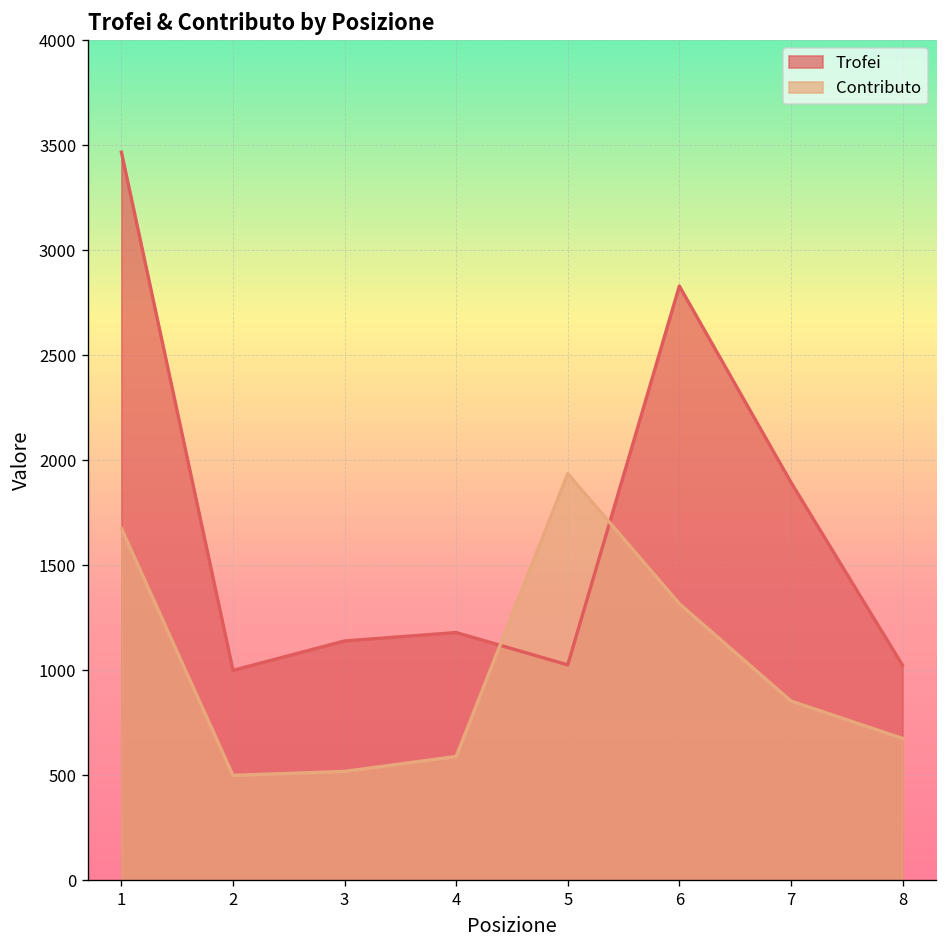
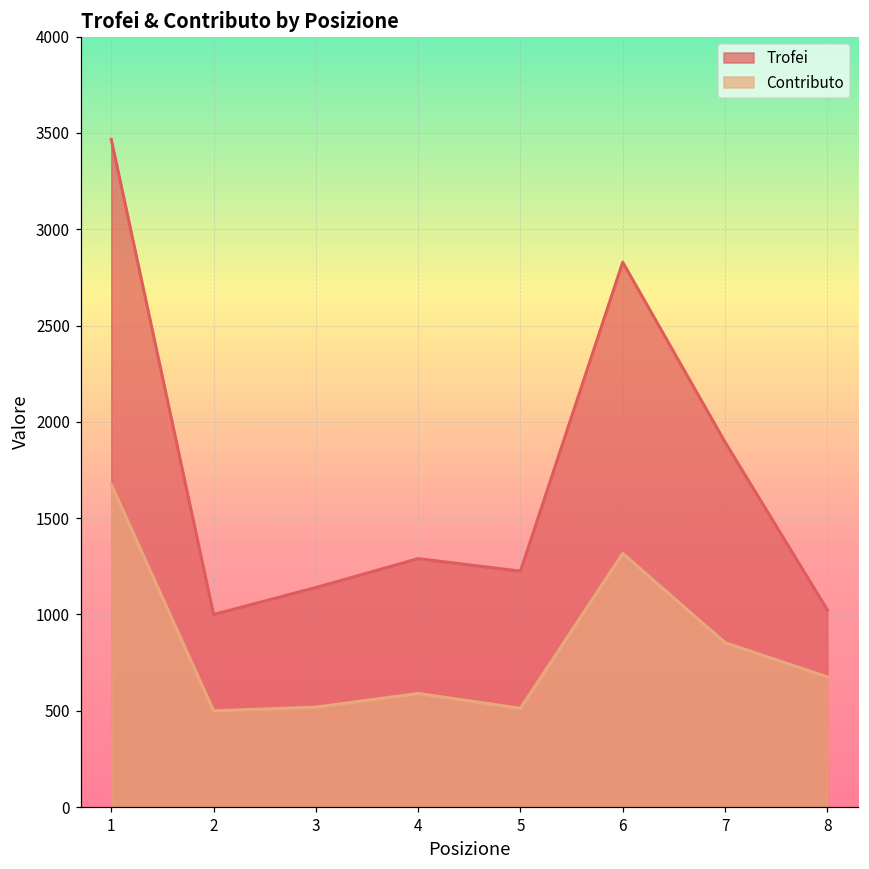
  {
    "Trofei": {
      "1": 3470,
      "2": 1000,
      "3": 1140,
-     "4": 1180,
-     "5": 1030,
+     "4": 1290,
+     "5": 1230,
      "6": 2830,
      "7": 1900,
      "8": 1020
    },
    "Contributo": {
      "1": 1680,
      "2": 500,
      "3": 520,
      "4": 590,
-     "5": 1940,
+     "5": 510,
      "6": 1320,
      "7": 850,
      "8": 680
    }
  }
